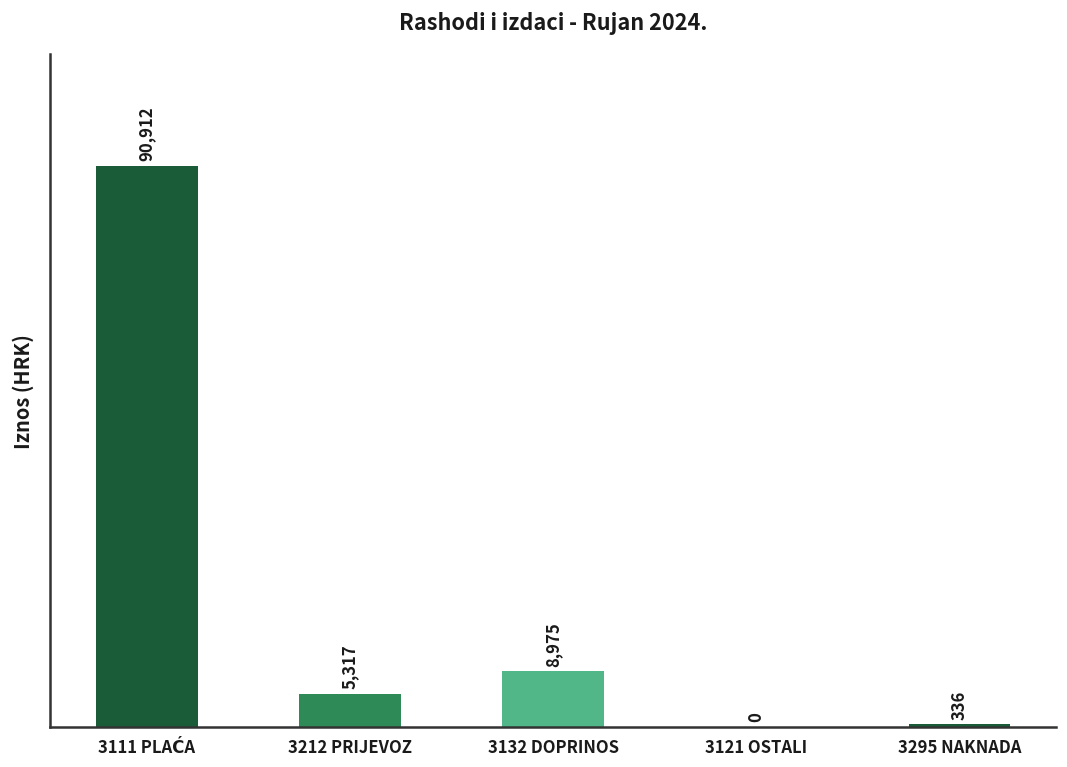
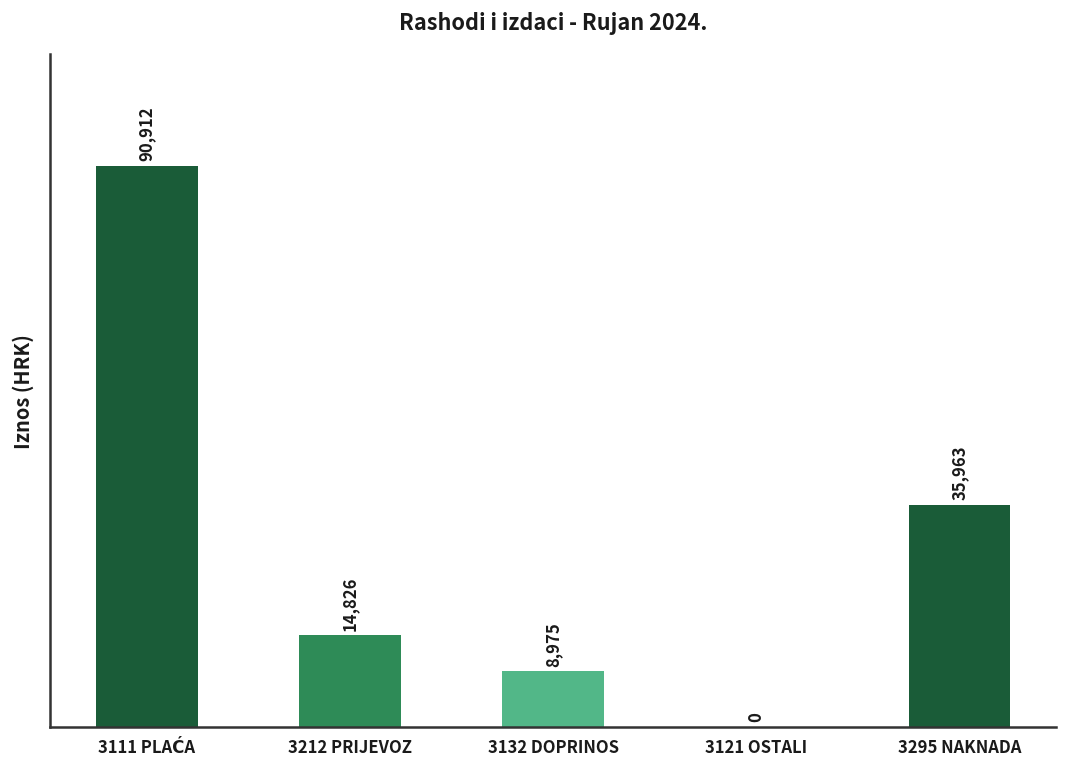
  {
    "3111 PLAĆA": "90,912",
-   "3212 PRIJEVOZ": "5,317",
+   "3212 PRIJEVOZ": "14,826",
    "3132 DOPRINOS": "8,975",
    "3121 OSTALI": "0",
-   "3295 NAKNADA": "336"
+   "3295 NAKNADA": "35,963"
  }
